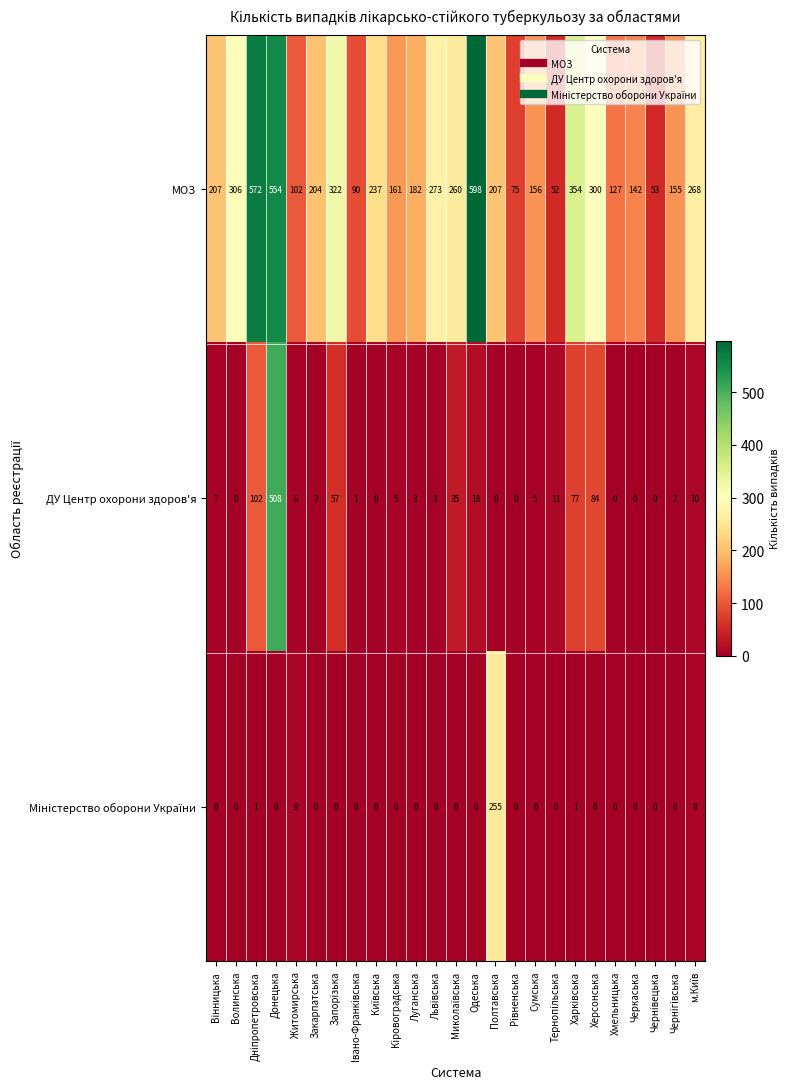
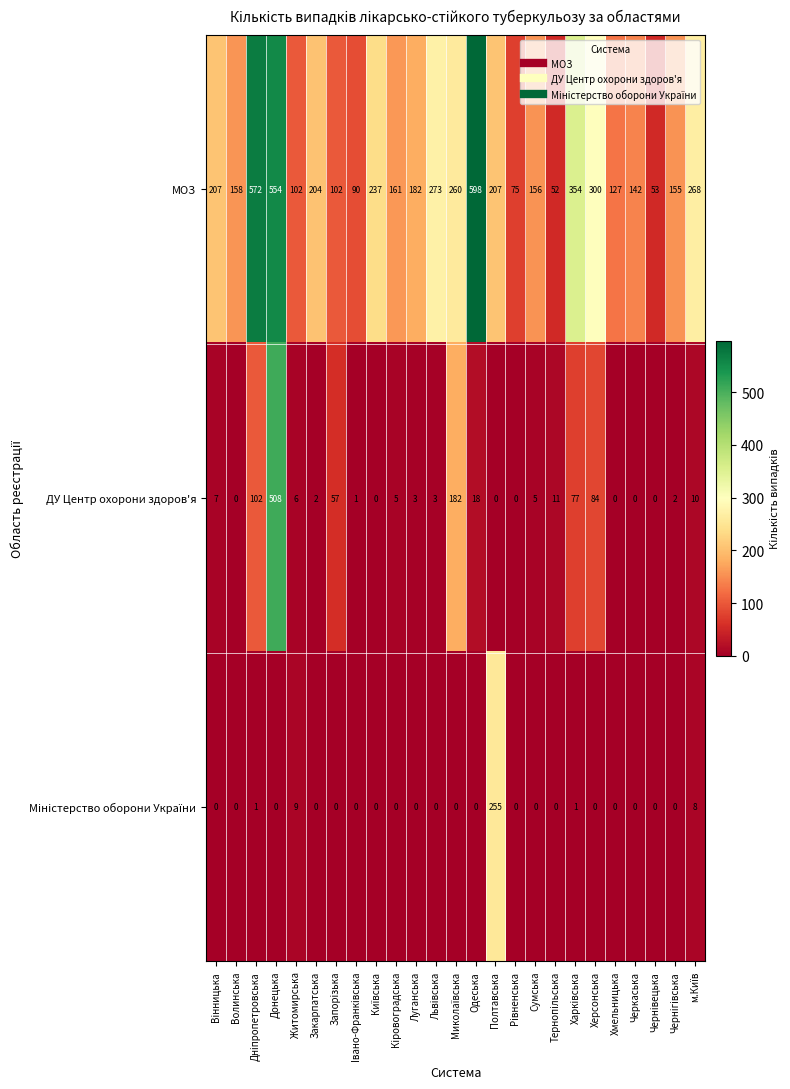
  {
    "МОЗ": {
      "Вінницька": 207,
-     "Волинська": 306,
+     "Волинська": 158,
      "Дніпропетровська": 572,
      "Донецька": 554,
      "Житомирська": 102,
      "Закарпатська": 204,
-     "Запорізька": 322,
+     "Запорізька": 102,
      "Івано-Франківська": 90,
      "Київська": 237,
      "Кіровоградська": 161,
      "Луганська": 182,
      "Львівська": 273,
      "Миколаївська": 260,
      "Одеська": 598,
      "Полтавська": 207,
      "Рівненська": 75,
      "Сумська": 156,
      "Тернопільська": 52,
      "Харківська": 354,
      "Херсонська": 300,
      "Хмельницька": 127,
      "Черкаська": 142,
      "Чернівецька": 53,
      "Чернігівська": 155,
      "м.Київ": 268
    },
    "ДУ Центр охорони здоров'я": {
      "Вінницька": 7,
      "Волинська": 0,
      "Дніпропетровська": 102,
      "Донецька": 508,
      "Житомирська": 6,
      "Закарпатська": 2,
      "Запорізька": 57,
      "Івано-Франківська": 1,
      "Київська": 0,
      "Кіровоградська": 5,
      "Луганська": 3,
      "Львівська": 3,
-     "Миколаївська": 35,
+     "Миколаївська": 182,
      "Одеська": 18,
      "Полтавська": 0,
      "Рівненська": 0,
      "Сумська": 5,
      "Тернопільська": 11,
      "Харківська": 77,
      "Херсонська": 84,
      "Хмельницька": 0,
      "Черкаська": 0,
      "Чернівецька": 0,
      "Чернігівська": 2,
      "м.Київ": 10
    },
    "Міністерство оборони України": {
      "Вінницька": 0,
      "Волинська": 0,
      "Дніпропетровська": 1,
      "Донецька": 0,
      "Житомирська": 9,
      "Закарпатська": 0,
      "Запорізька": 0,
      "Івано-Франківська": 0,
      "Київська": 0,
      "Кіровоградська": 0,
      "Луганська": 0,
      "Львівська": 0,
      "Миколаївська": 0,
      "Одеська": 0,
      "Полтавська": 255,
      "Рівненська": 0,
      "Сумська": 0,
      "Тернопільська": 0,
      "Харківська": 1,
      "Херсонська": 0,
      "Хмельницька": 0,
      "Черкаська": 0,
      "Чернівецька": 0,
      "Чернігівська": 0,
      "м.Київ": 8
    }
  }
